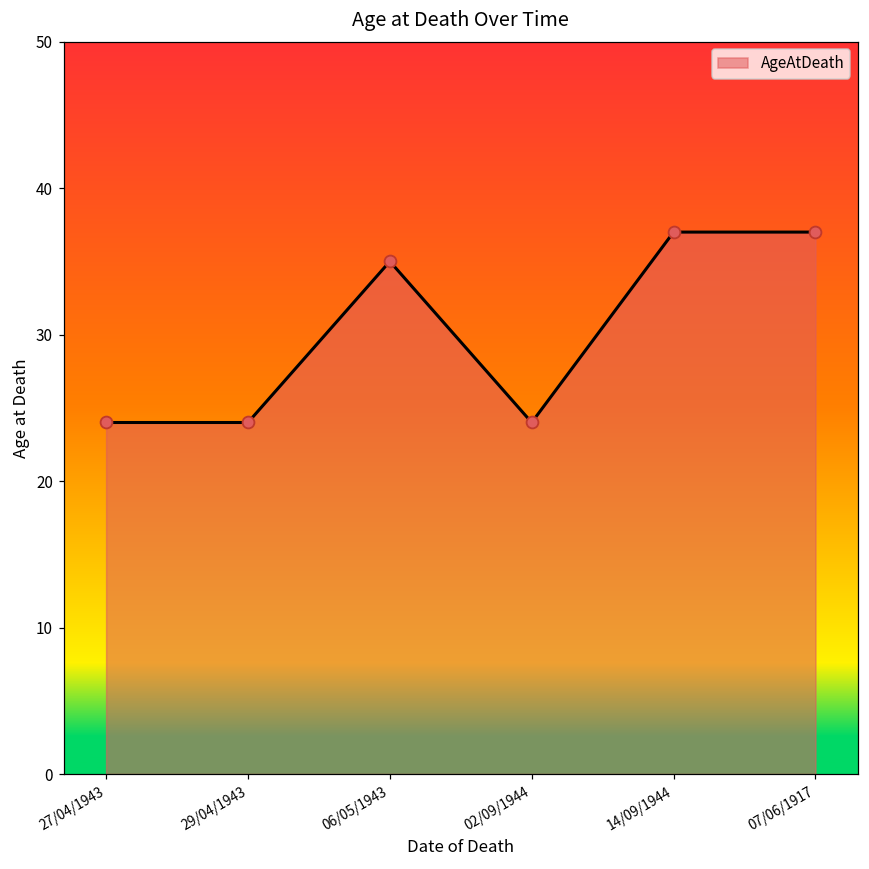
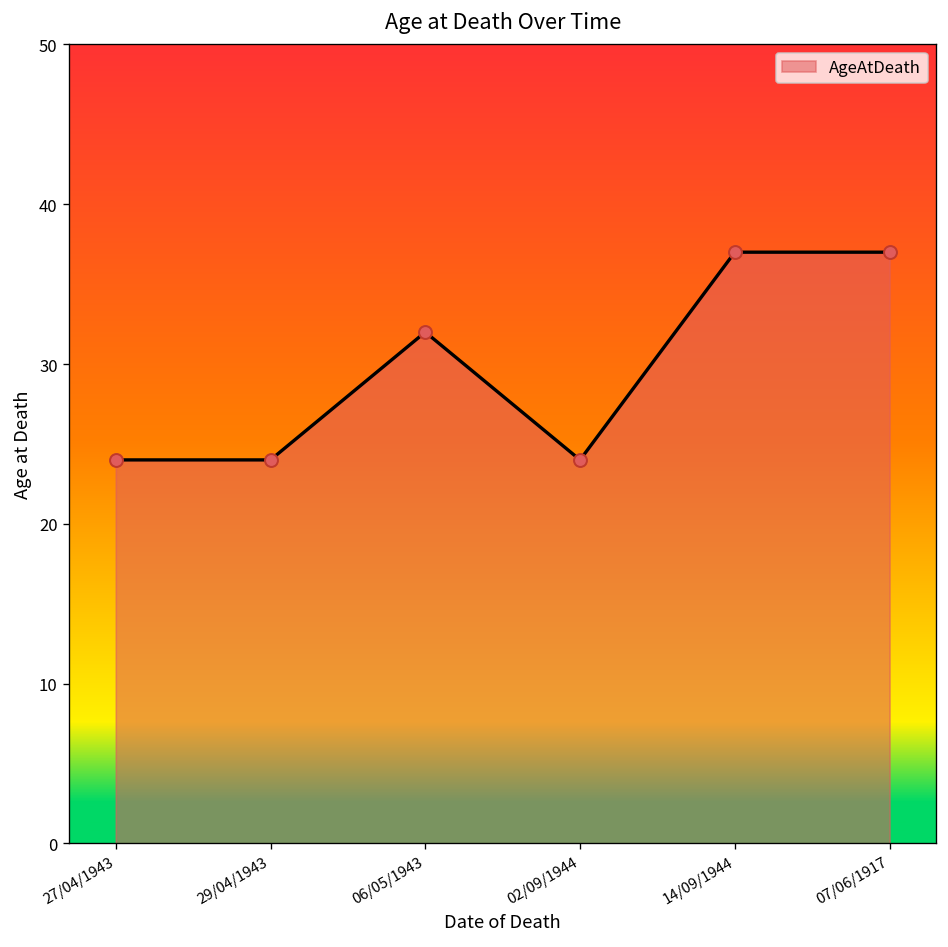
  {
    "27/04/1943": 24,
    "29/04/1943": 24,
-   "06/05/1943": 35,
+   "06/05/1943": 32,
    "02/09/1944": 24,
    "14/09/1944": 37,
    "07/06/1917": 37
  }
